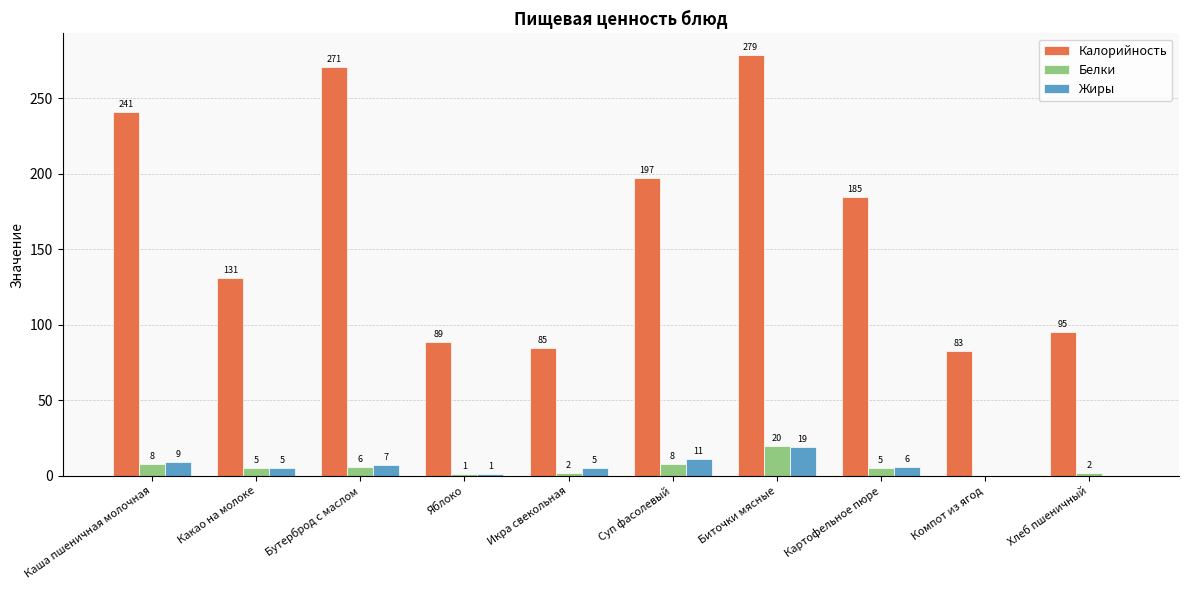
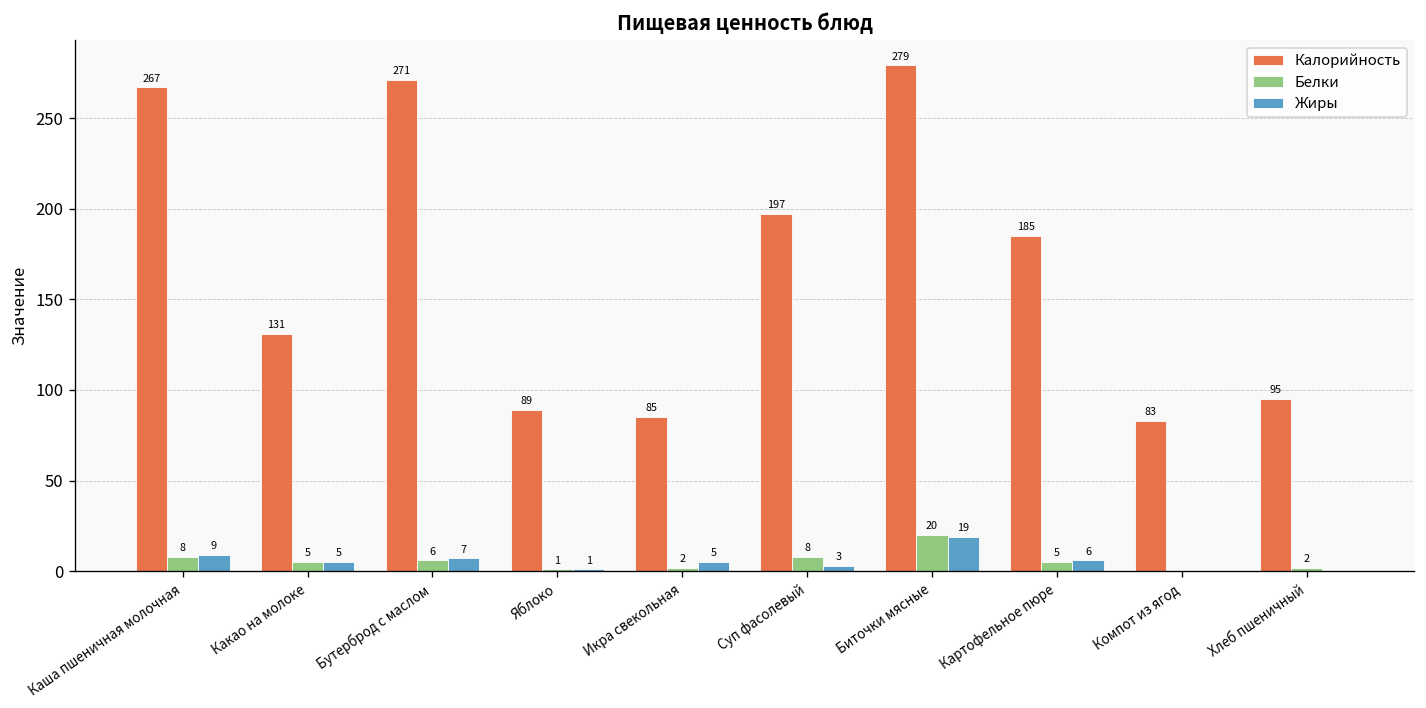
  {
    "Калорийность": {
-     "Каша пшеничная молочная": 241,
+     "Каша пшеничная молочная": 267,
      "Какао на молоке": 131,
      "Бутерброд с маслом": 271,
      "Яблоко": 89,
      "Икра свекольная": 85,
      "Суп фасолевый": 197,
      "Биточки мясные": 279,
      "Картофельное пюре": 185,
      "Компот из ягод": 83,
      "Хлеб пшеничный": 95
    },
    "Белки": {
      "Каша пшеничная молочная": 8,
      "Какао на молоке": 5,
      "Бутерброд с маслом": 6,
      "Яблоко": 1,
      "Икра свекольная": 2,
      "Суп фасолевый": 8,
      "Биточки мясные": 20,
      "Картофельное пюре": 5,
      "Хлеб пшеничный": 2
    },
    "Жиры": {
      "Каша пшеничная молочная": 9,
      "Какао на молоке": 5,
      "Бутерброд с маслом": 7,
      "Яблоко": 1,
      "Икра свекольная": 5,
-     "Суп фасолевый": 11,
+     "Суп фасолевый": 3,
      "Биточки мясные": 19,
      "Картофельное пюре": 6
    }
  }
